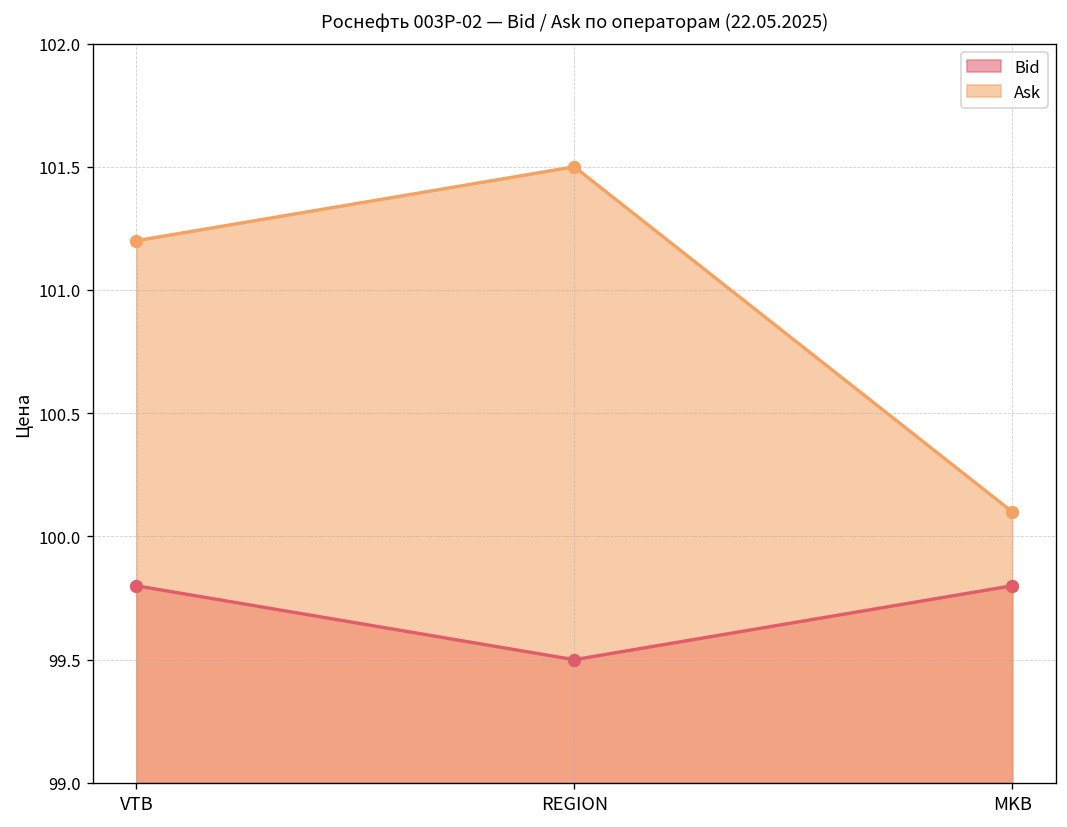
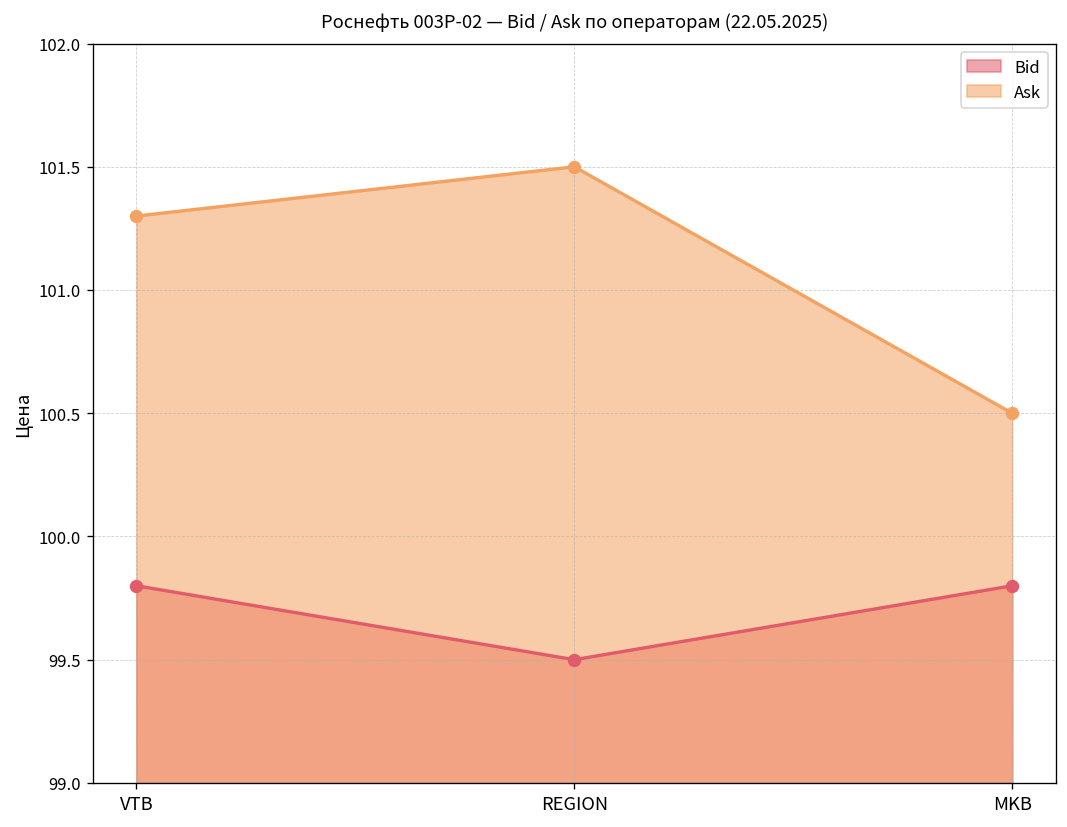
  {
    "Bid": {
      "VTB": 99.8,
      "REGION": 99.5,
      "MKB": 99.8
    },
    "Ask": {
-     "VTB": 101.2,
+     "VTB": 101.3,
      "REGION": 101.5,
-     "MKB": 100.1
+     "MKB": 100.5
    }
  }
